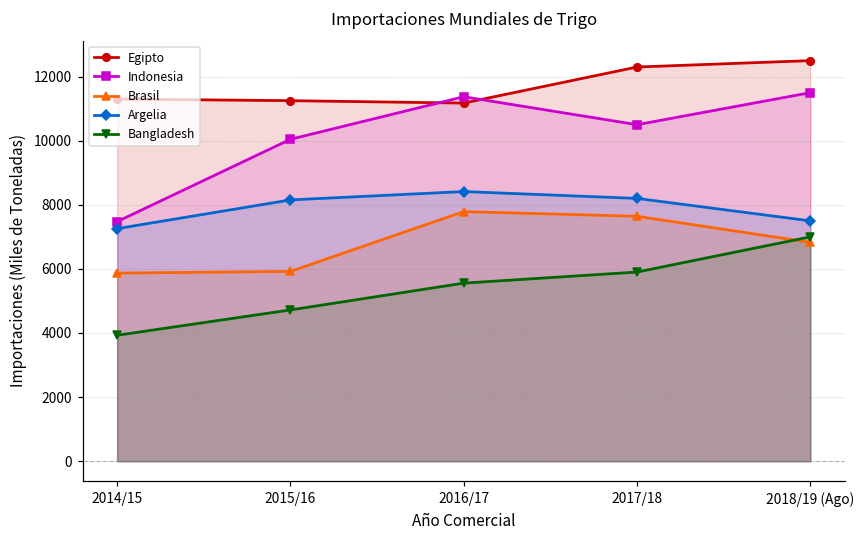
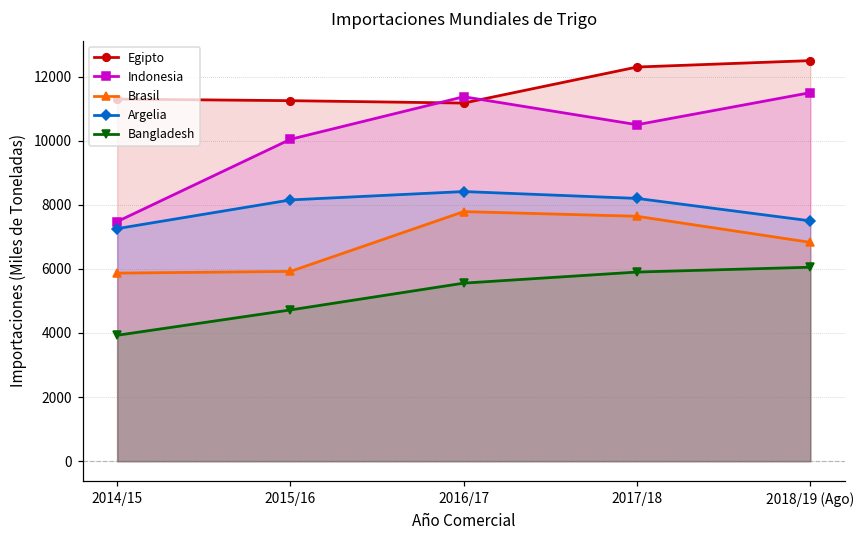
  {
    "Egipto": {
      "2015/16": 11300,
      "2016/17": 11200,
      "2017/18": 12300,
      "2018/19 (Ago)": 12500
    },
    "Indonesia": {
      "2014/15": 7500,
      "2015/16": 10000,
      "2016/17": 11400,
      "2017/18": 10500,
      "2018/19 (Ago)": 11500
    },
    "Brasil": {
      "2014/15": 5900,
      "2015/16": 5900,
      "2016/17": 7800,
      "2017/18": 7600,
      "2018/19 (Ago)": 6800
    },
    "Argelia": {
      "2014/15": 7300,
      "2015/16": 8200,
      "2016/17": 8400,
      "2017/18": 8200,
      "2018/19 (Ago)": 7500
    },
    "Bangladesh": {
      "2014/15": 3900,
      "2015/16": 4700,
      "2016/17": 5600,
      "2017/18": 5900,
-     "2018/19 (Ago)": 7000
+     "2018/19 (Ago)": 6100
    }
  }
